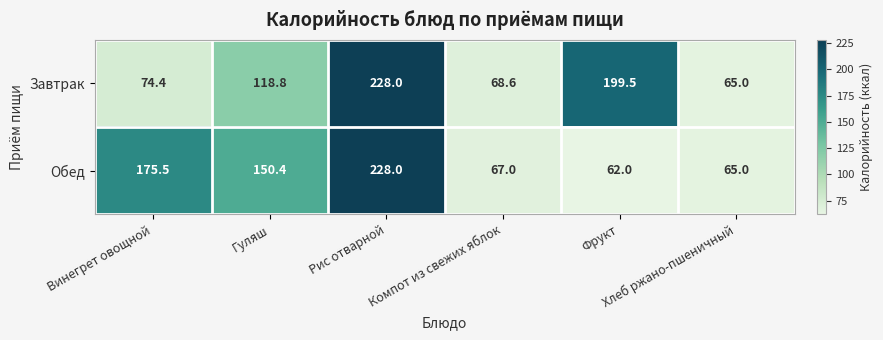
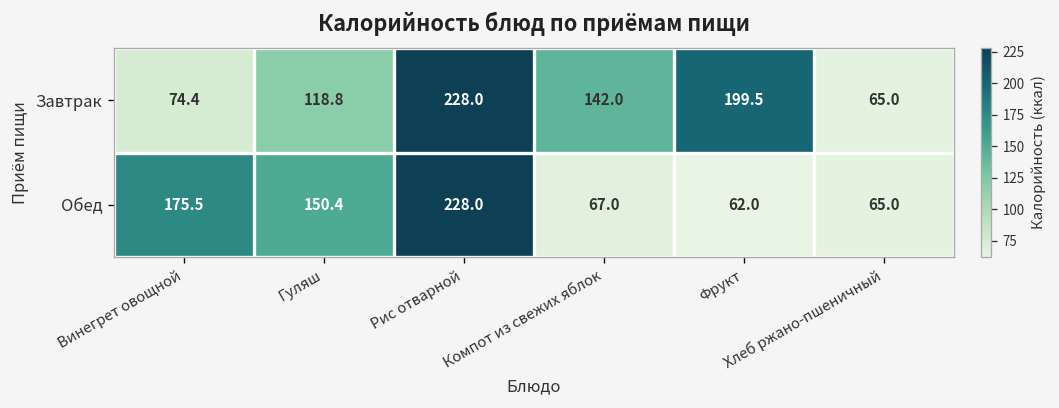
  {
    "Завтрак": {
      "Винегрет овощной": 74.4,
      "Гуляш": 118.8,
      "Рис отварной": 228.0,
-     "Компот из свежих яблок": 68.6,
+     "Компот из свежих яблок": 142.0,
      "Фрукт": 199.5,
      "Хлеб ржано-пшеничный": 65.0
    },
    "Обед": {
      "Винегрет овощной": 175.5,
      "Гуляш": 150.4,
      "Рис отварной": 228.0,
      "Компот из свежих яблок": 67.0,
      "Фрукт": 62.0,
      "Хлеб ржано-пшеничный": 65.0
    }
  }
